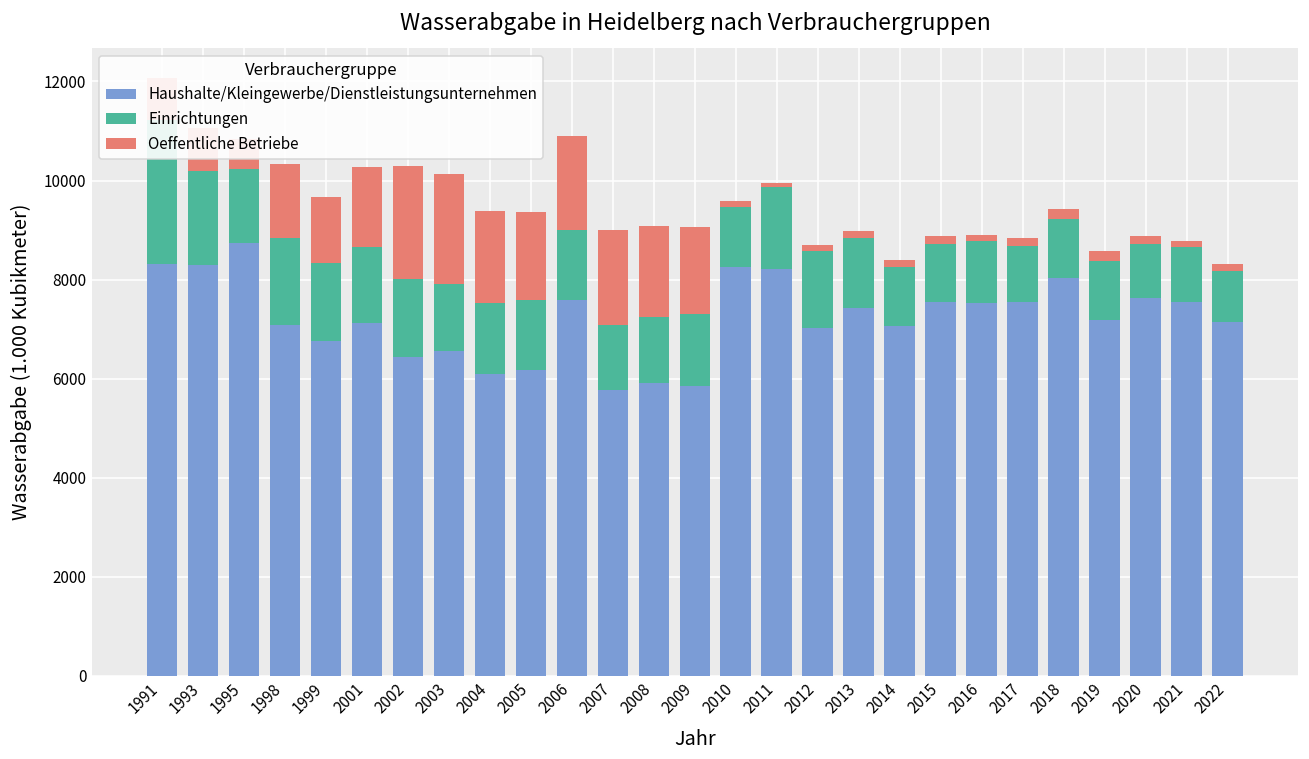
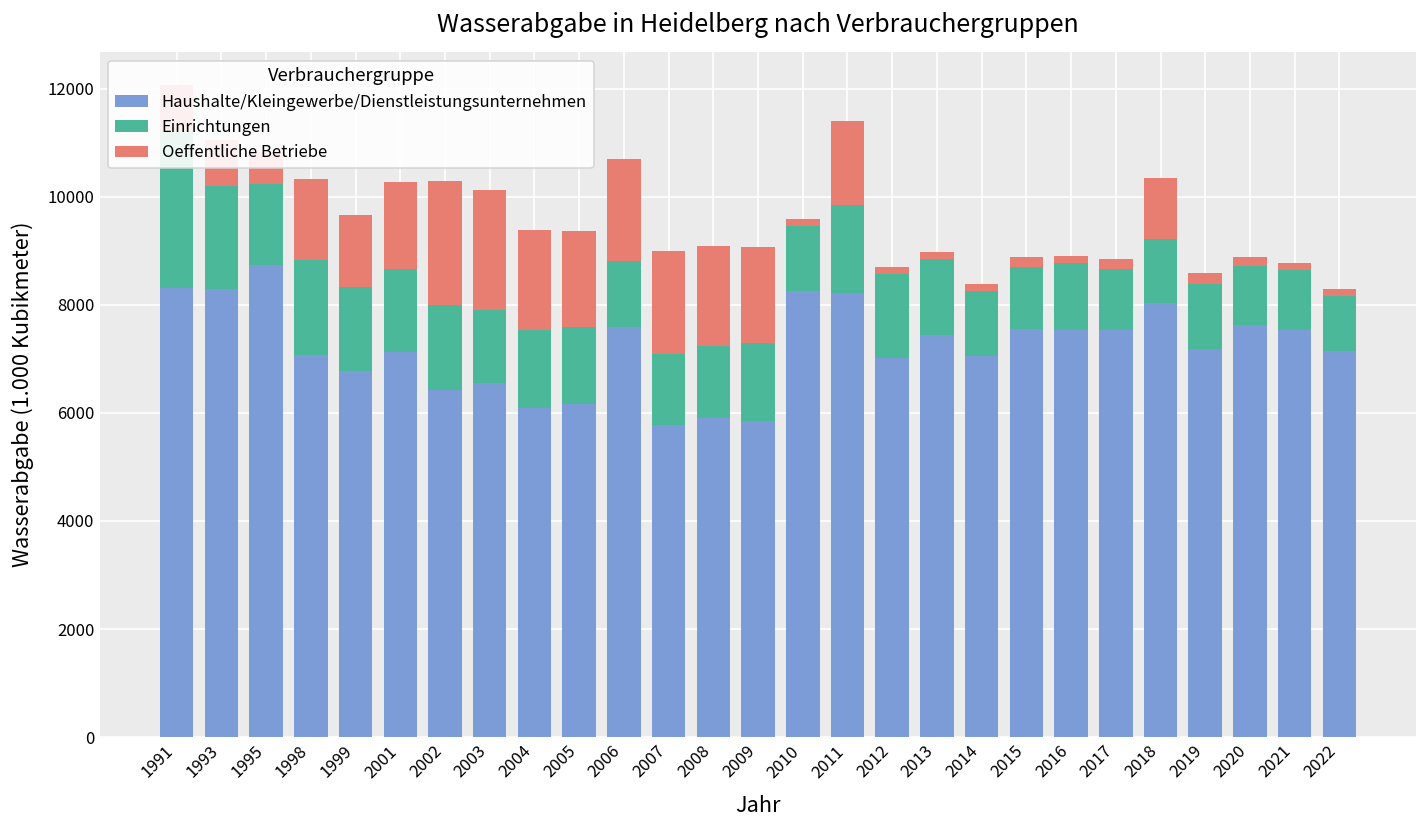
  {
    "Haushalte/Kleingewerbe/Dienstleistungsunternehmen": {
      "1991": 8300,
      "1993": 8300,
      "1995": 8700,
      "1998": 7100,
      "1999": 6800,
      "2001": 7100,
      "2002": 6400,
      "2003": 6600,
      "2004": 6100,
      "2005": 6200,
      "2006": 7600,
      "2007": 5800,
      "2008": 5900,
      "2009": 5900,
      "2010": 8300,
      "2011": 8200,
      "2012": 7000,
      "2013": 7400,
      "2014": 7100,
      "2015": 7500,
      "2016": 7500,
      "2017": 7500,
      "2018": 8000,
      "2019": 7200,
      "2020": 7600,
      "2021": 7500,
      "2022": 7100
    },
    "Einrichtungen": {
      "1993": 1900,
      "1995": 1500,
      "1998": 1700,
      "1999": 1600,
      "2001": 1500,
      "2002": 1600,
      "2003": 1400,
      "2004": 1400,
      "2005": 1400,
-     "2006": 1400,
+     "2006": 1200,
      "2007": 1300,
      "2008": 1300,
      "2009": 1500,
      "2010": 1200,
      "2011": 1600,
      "2012": 1600,
      "2013": 1400,
      "2014": 1200,
      "2015": 1200,
      "2016": 1200,
      "2017": 1100,
      "2018": 1200,
      "2019": 1200,
      "2020": 1100,
      "2021": 1100,
      "2022": 1000
    },
    "Oeffentliche Betriebe": {
      "1998": 1500,
      "1999": 1300,
      "2001": 1600,
      "2002": 2300,
      "2003": 2200,
      "2004": 1900,
      "2005": 1800,
      "2006": 1900,
      "2007": 1900,
      "2008": 1800,
      "2009": 1800,
      "2010": 100,
-     "2011": 100,
+     "2011": 1500,
      "2012": 100,
      "2013": 100,
      "2014": 100,
      "2015": 200,
      "2016": 100,
      "2017": 200,
-     "2018": 200,
+     "2018": 1100,
      "2019": 200,
      "2020": 200,
      "2021": 100,
      "2022": 100
    }
  }
